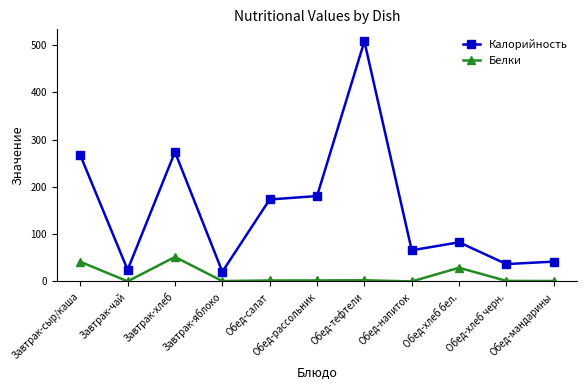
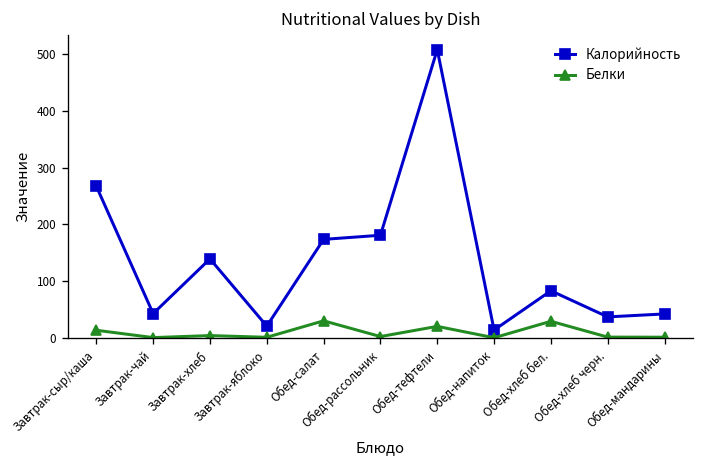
  {
    "Калорийность": {
      "Завтрак-сыр/каша": 270,
-     "Завтрак-чай": 20,
-     "Завтрак-хлеб": 270,
+     "Завтрак-чай": 40,
+     "Завтрак-хлеб": 140,
      "Завтрак-яблоко": 20,
      "Обед-салат": 170,
      "Обед-рассольник": 180,
      "Обед-тефтели": 510,
-     "Обед-напиток": 70,
+     "Обед-напиток": 10,
      "Обед-хлеб бел.": 80,
      "Обед-хлеб черн.": 40,
      "Обед-мандарины": 40
    },
    "Белки": {
-     "Завтрак-сыр/каша": 40,
+     "Завтрак-сыр/каша": 10,
      "Завтрак-чай": 0,
-     "Завтрак-хлеб": 50,
+     "Завтрак-хлеб": 0,
      "Завтрак-яблоко": 0,
-     "Обед-салат": 0,
+     "Обед-салат": 30,
      "Обед-рассольник": 0,
-     "Обед-тефтели": 0,
+     "Обед-тефтели": 20,
      "Обед-напиток": 0,
      "Обед-хлеб бел.": 30,
      "Обед-хлеб черн.": 0,
      "Обед-мандарины": 0
    }
  }
